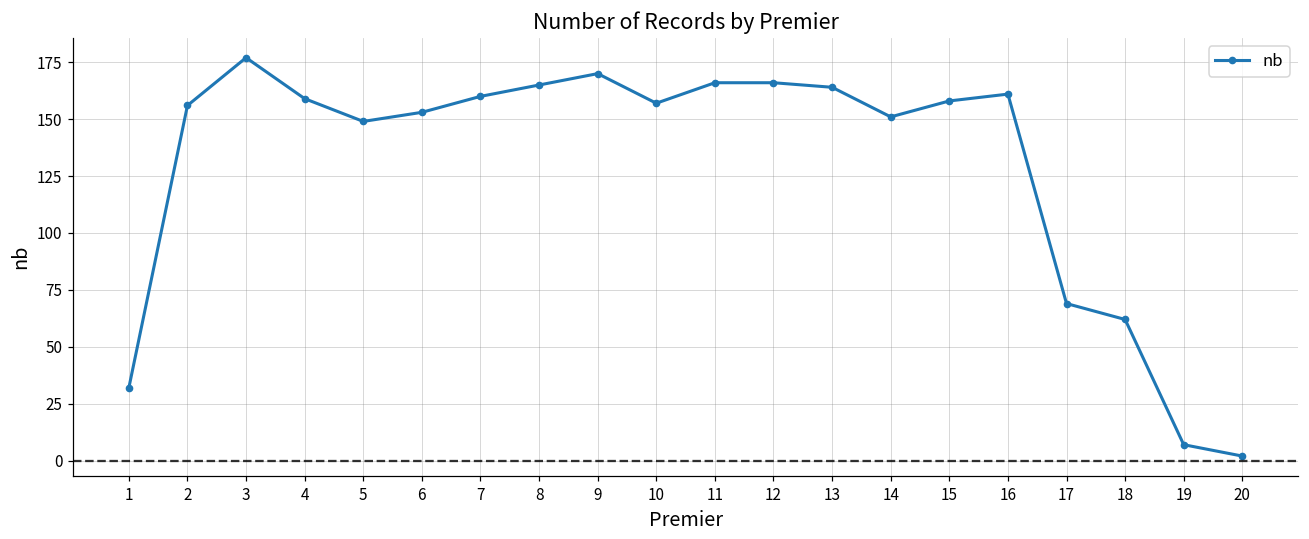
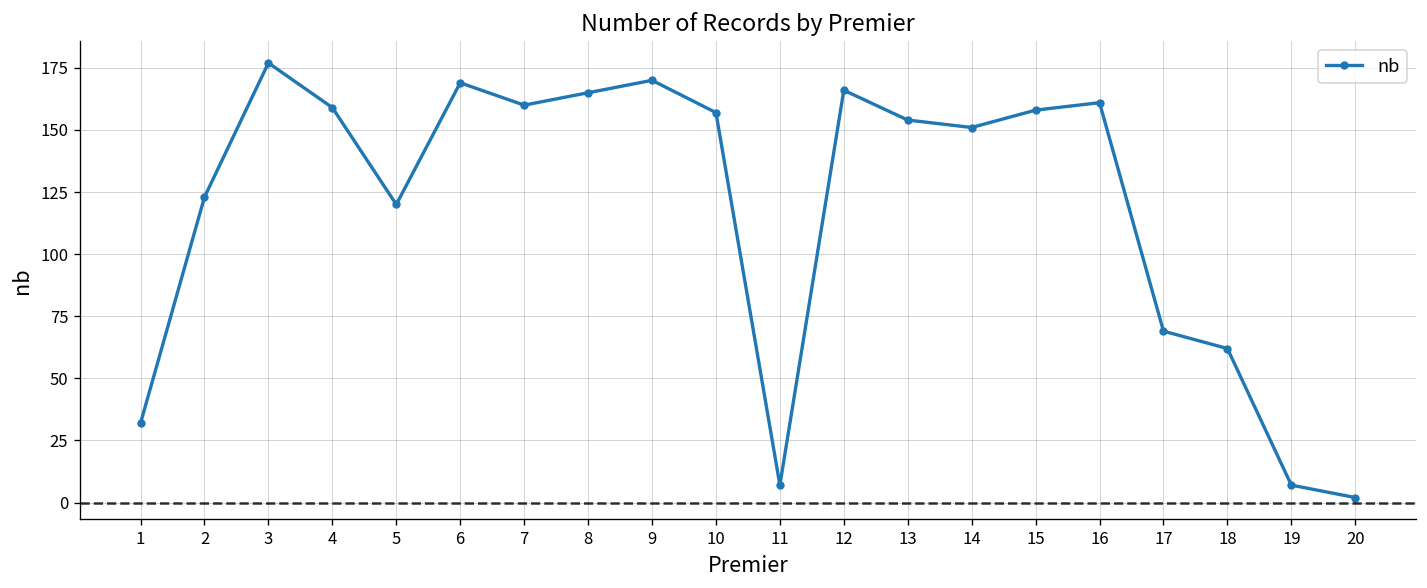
  {
    "1": 32,
-   "2": 156,
+   "2": 123,
    "3": 177,
    "4": 159,
-   "5": 149,
-   "6": 153,
+   "5": 120,
+   "6": 169,
    "7": 160,
    "8": 165,
    "9": 170,
    "10": 157,
-   "11": 166,
+   "11": 7,
    "12": 166,
-   "13": 164,
+   "13": 154,
    "14": 151,
    "15": 158,
    "16": 161,
    "17": 69,
    "18": 62,
    "19": 7,
    "20": 2
  }
